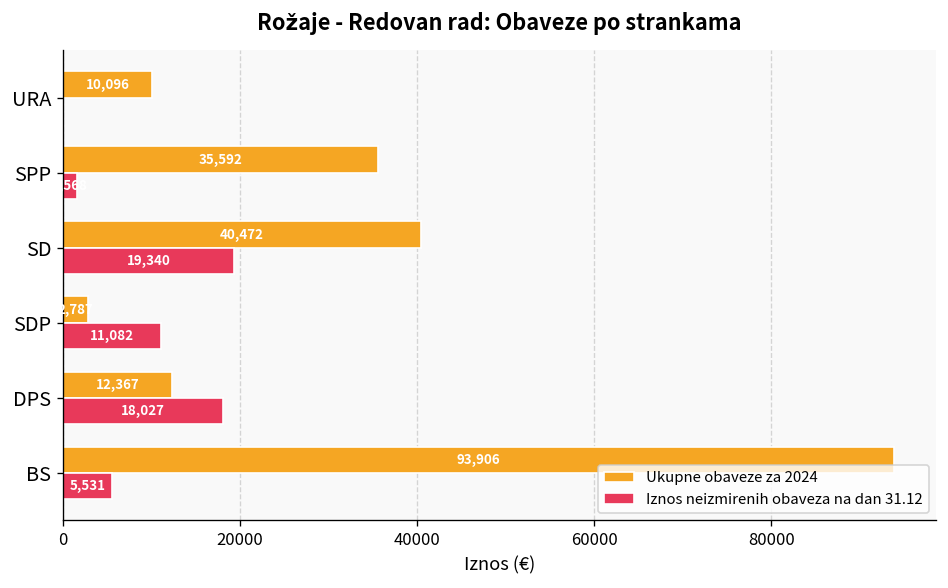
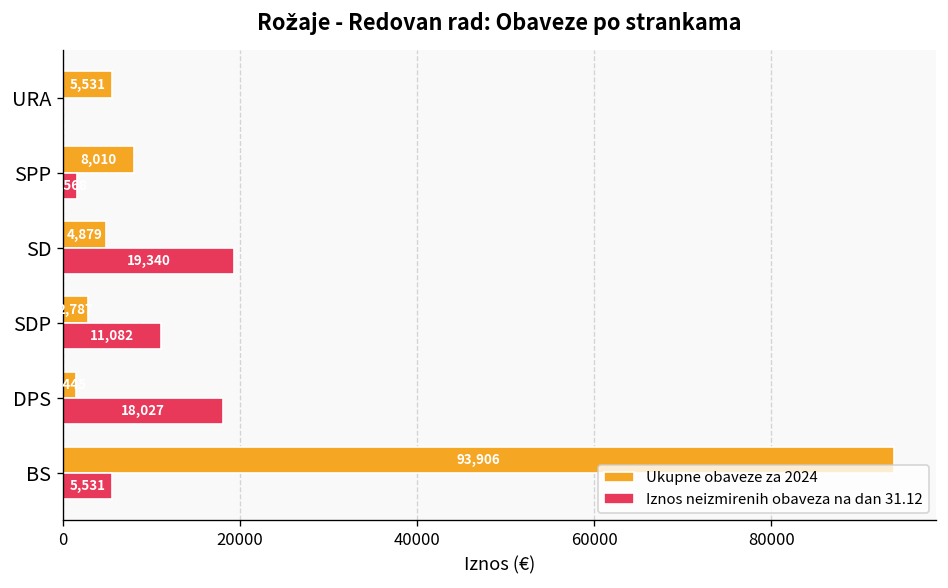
  {
    "Ukupne obaveze za 2024": {
-     "URA": "10,096",
-     "SPP": "35,592",
-     "SD": "40,472",
+     "URA": "5,531",
+     "SPP": "8,010",
+     "SD": "4,879",
      "SDP": "2,787",
-     "DPS": "12000",
+     "DPS": "1000",
      "BS": "93,906"
    },
    "Iznos neizmirenih obaveza na dan 31.12": {
      "SD": "19,340",
      "SDP": "11,082",
      "DPS": "18,027",
      "BS": "5,531"
    }
  }
